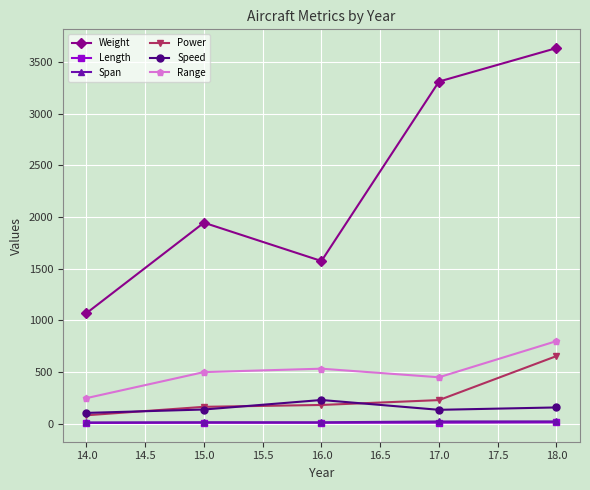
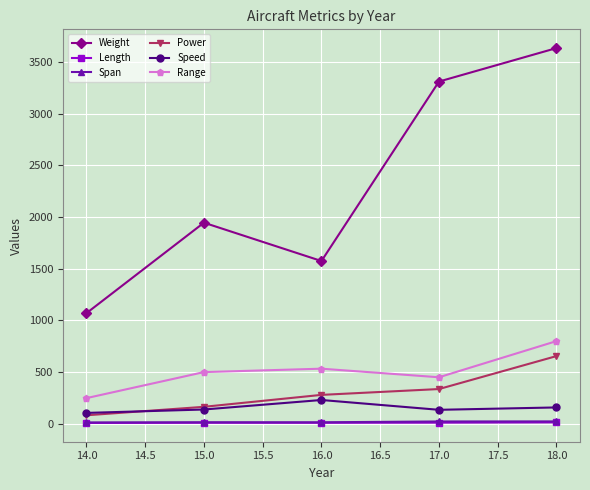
  {
    "Power": {
      "15.0": 160,
-     "16.0": 180,
-     "17.0": 230,
+     "16.0": 280,
+     "17.0": 340,
      "18.0": 660
    },
    "Range": {
      "14.0": 250,
      "15.0": 500,
      "16.0": 530,
      "17.0": 450,
      "18.0": 800
    }
  }
